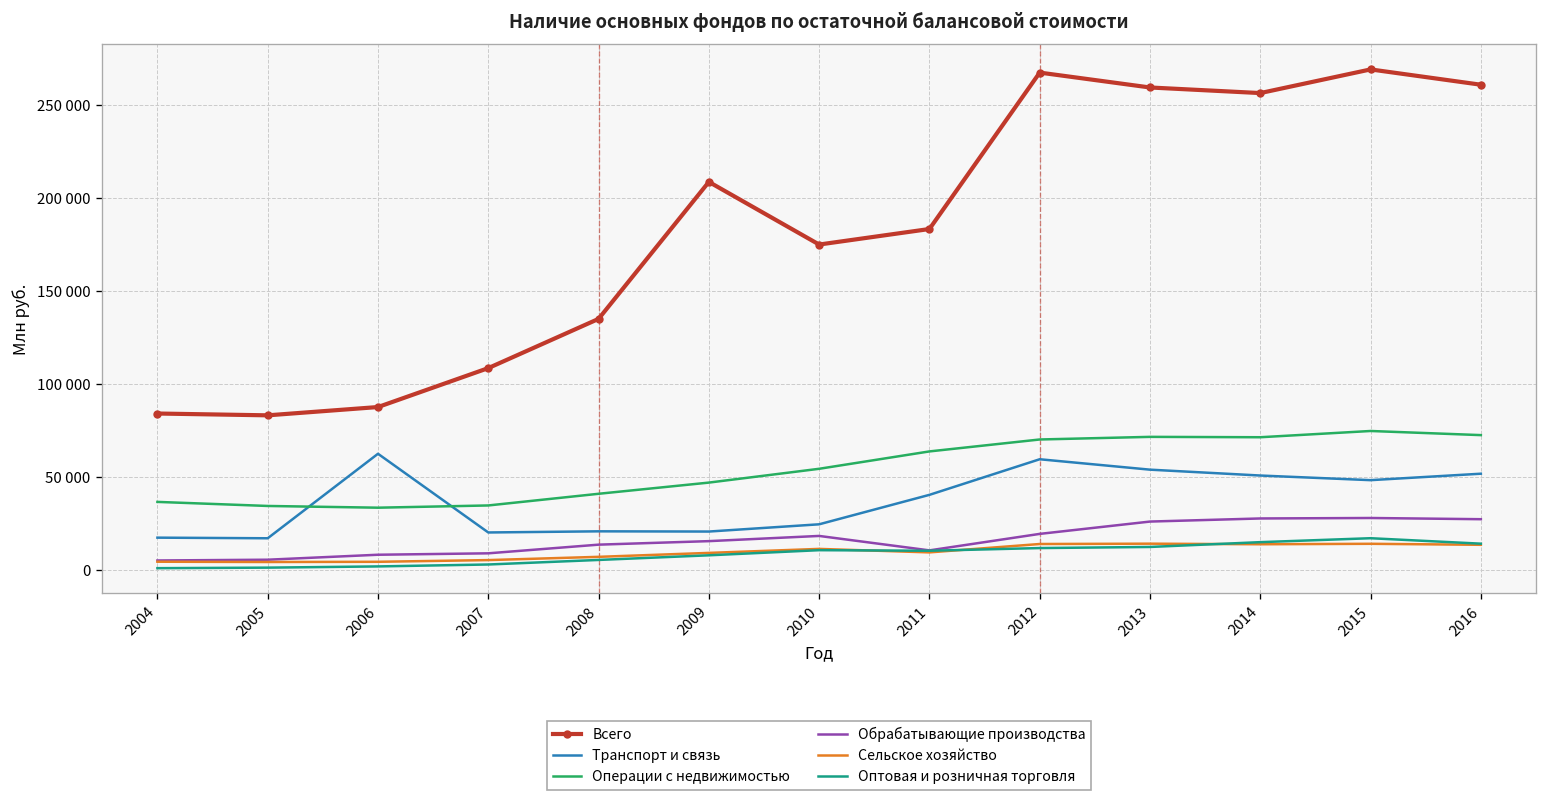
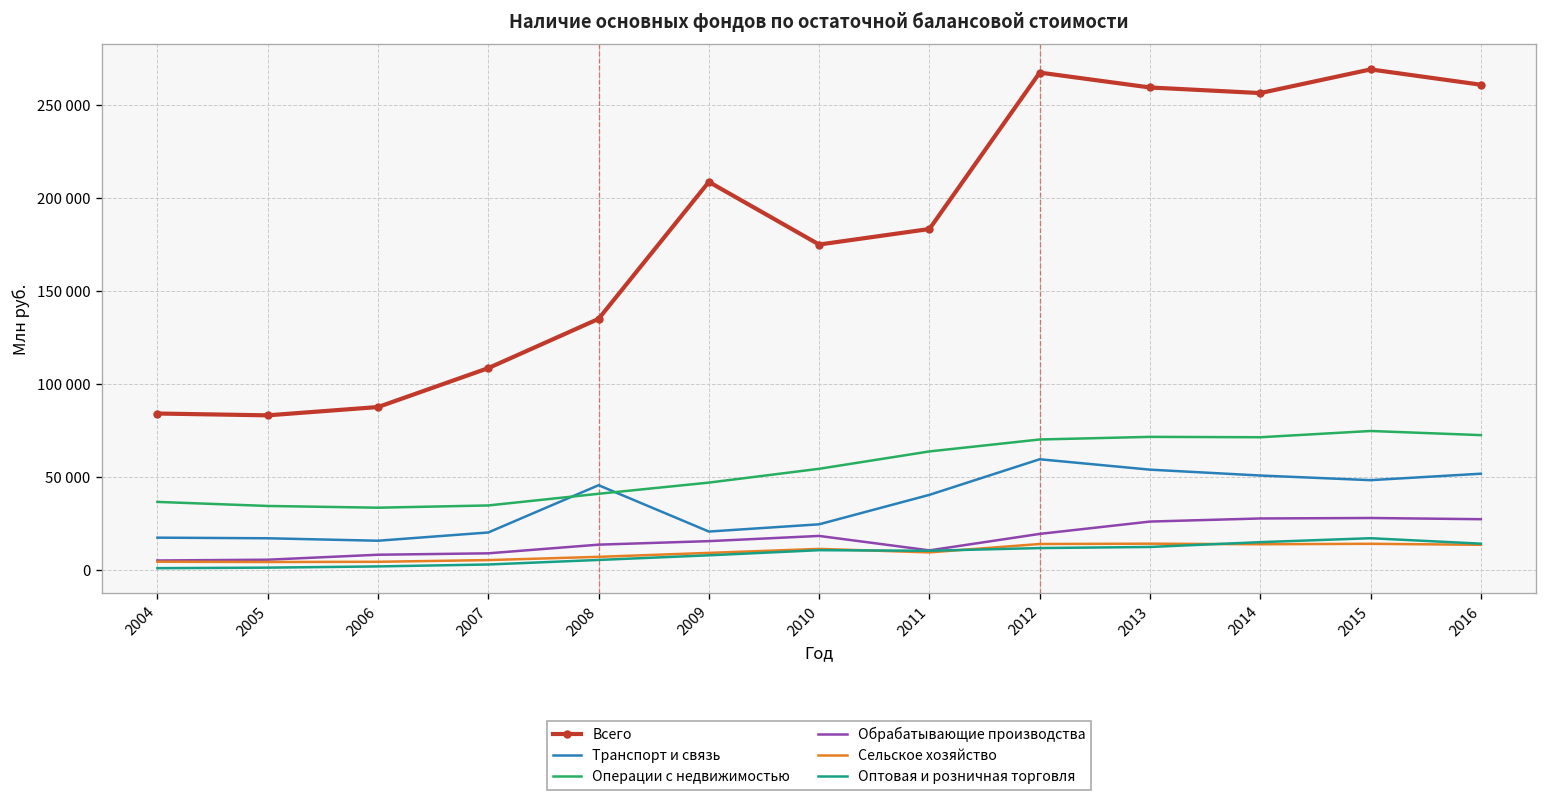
  {
    "Всего": {
      "2004": 84000,
      "2005": 83000,
      "2006": 88000,
      "2007": 109000,
      "2008": 135000,
      "2009": 208000,
      "2010": 175000,
      "2011": 183000,
      "2012": 267000,
      "2013": 259000,
      "2014": 256000,
      "2015": 269000,
      "2016": 261000
    },
    "Транспорт и связь": {
      "2004": 17000,
      "2005": 17000,
-     "2006": 63000,
+     "2006": 16000,
      "2007": 20000,
-     "2008": 21000,
+     "2008": 46000,
      "2009": 21000,
      "2010": 25000,
      "2011": 40000,
      "2012": 60000,
      "2013": 54000,
      "2014": 51000,
      "2015": 48000,
      "2016": 52000
    },
    "Обрабатывающие производства": {
      "2006": 8000,
      "2007": 9000,
      "2008": 14000,
      "2009": 16000,
      "2010": 18000,
      "2012": 19000,
      "2013": 26000,
      "2014": 28000,
      "2015": 28000,
      "2016": 27000
    },
    "Сельское хозяйство": {
      "2006": 5000,
      "2007": 5000,
      "2008": 7000,
      "2012": 14000,
      "2013": 14000,
      "2015": 14000
    }
  }
